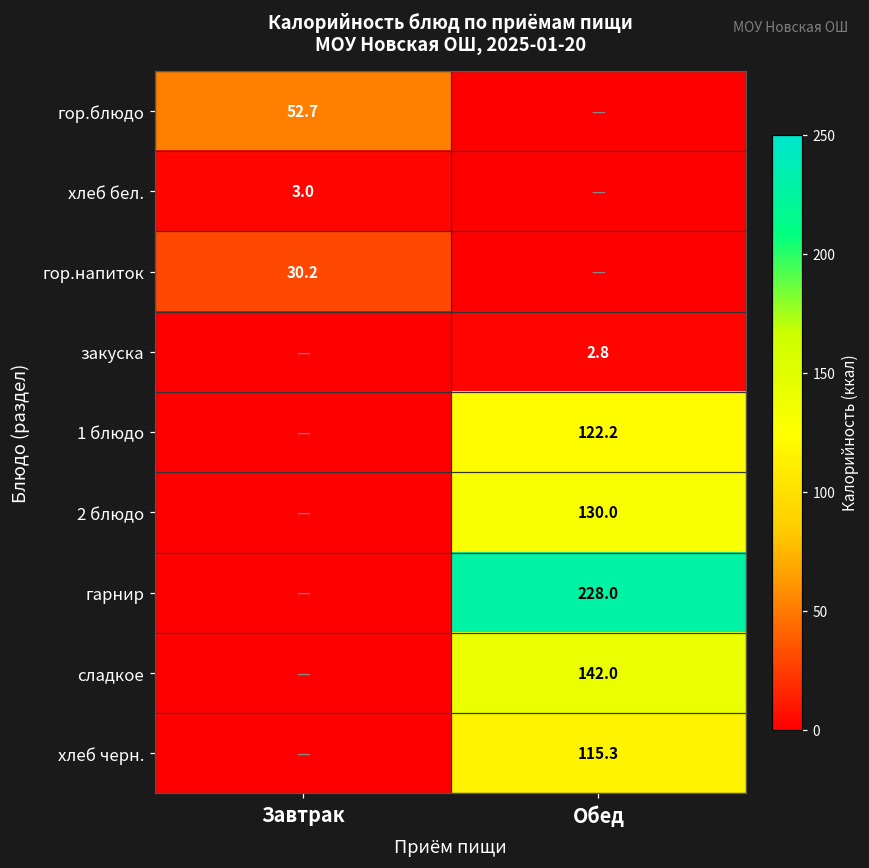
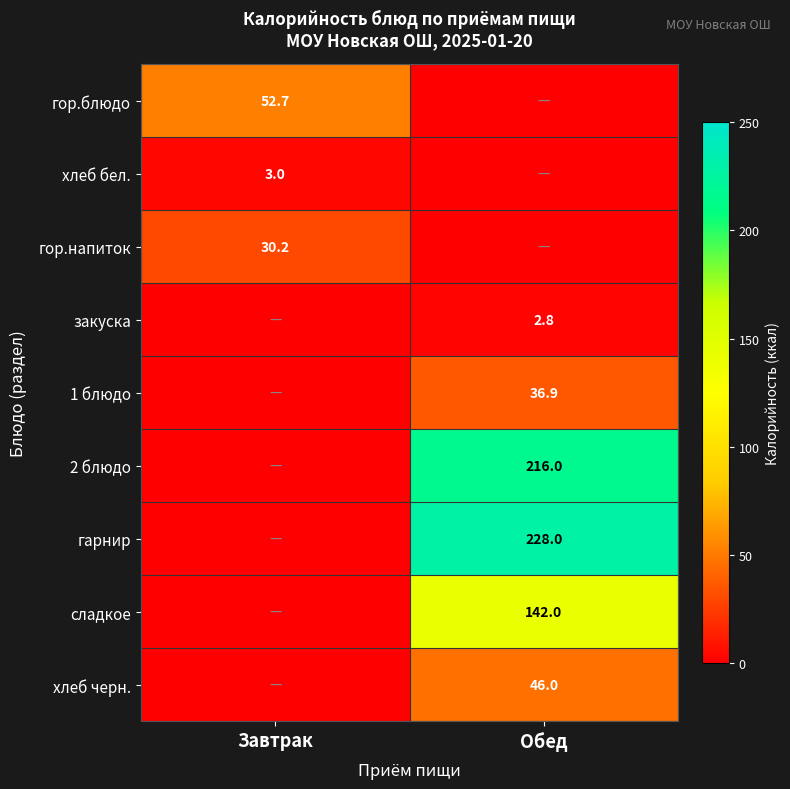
  {
    "гор.блюдо": {
      "Завтрак": 52.7
    },
    "хлеб бел.": {
      "Завтрак": 3.0
    },
    "гор.напиток": {
      "Завтрак": 30.2
    },
    "закуска": {
      "Обед": 2.8
    },
    "1 блюдо": {
-     "Обед": 122.2
+     "Обед": 36.9
    },
    "2 блюдо": {
-     "Обед": 130.0
+     "Обед": 216.0
    },
    "гарнир": {
      "Обед": 228.0
    },
    "сладкое": {
      "Обед": 142.0
    },
    "хлеб черн.": {
-     "Обед": 115.3
+     "Обед": 46.0
    }
  }
